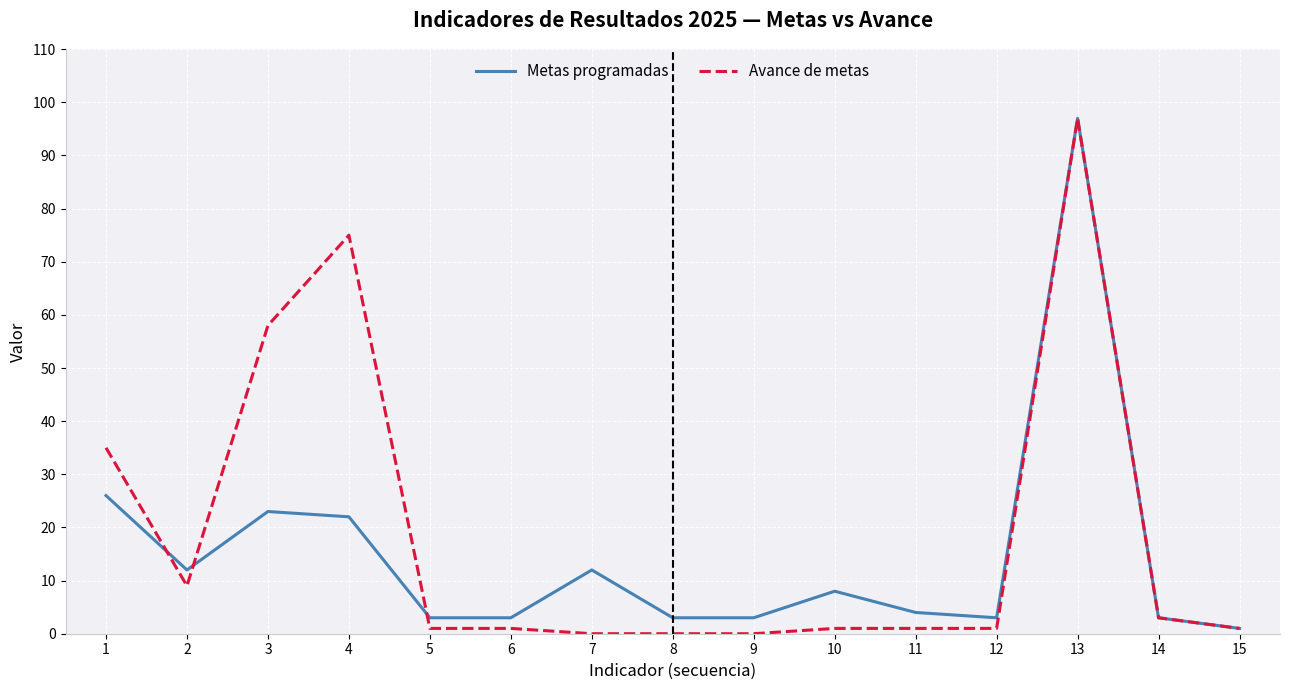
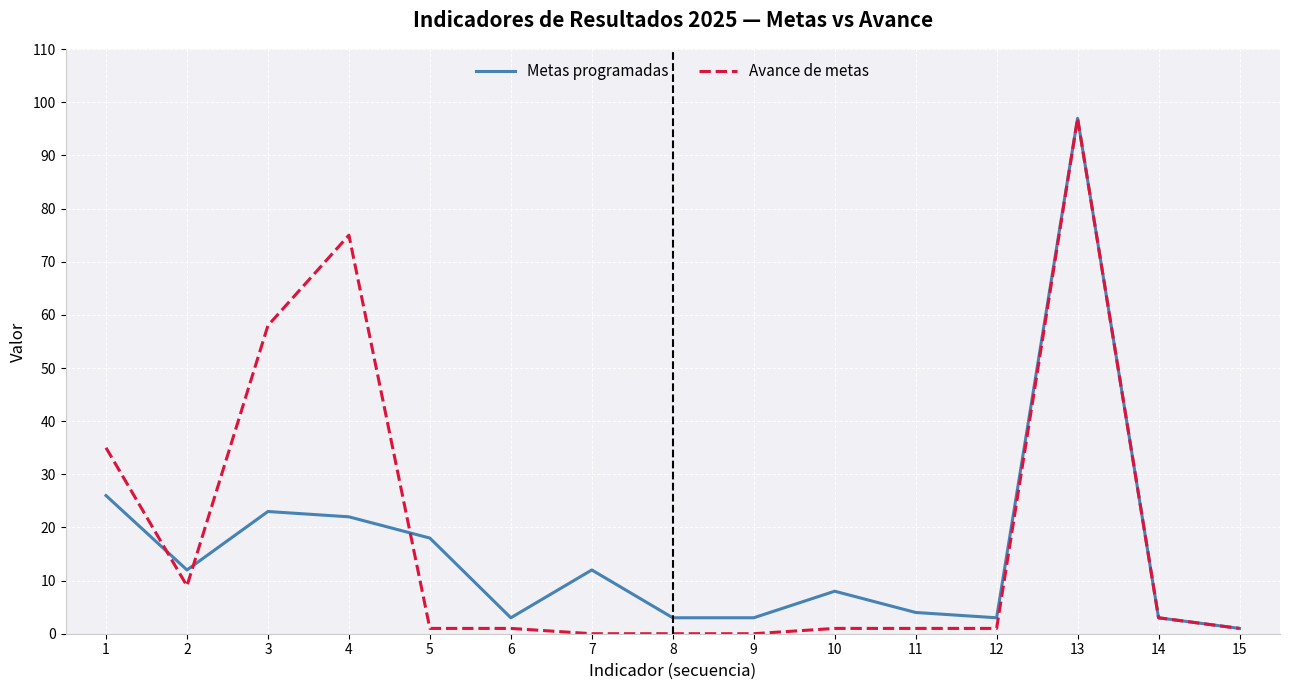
  {
    "Metas programadas": {
      "1": 26,
      "2": 12,
      "3": 23,
      "4": 22,
-     "5": 3,
+     "5": 18,
      "6": 3,
      "7": 12,
      "8": 3,
      "9": 3,
      "10": 8,
      "11": 4,
      "12": 3
    },
    "Avance de metas": {
      "1": 35,
      "2": 9,
      "3": 58,
      "4": 75,
      "5": 1,
      "6": 1,
      "7": 0,
      "8": 0,
      "9": 0,
      "10": 1,
      "11": 1,
      "12": 1
    }
  }
